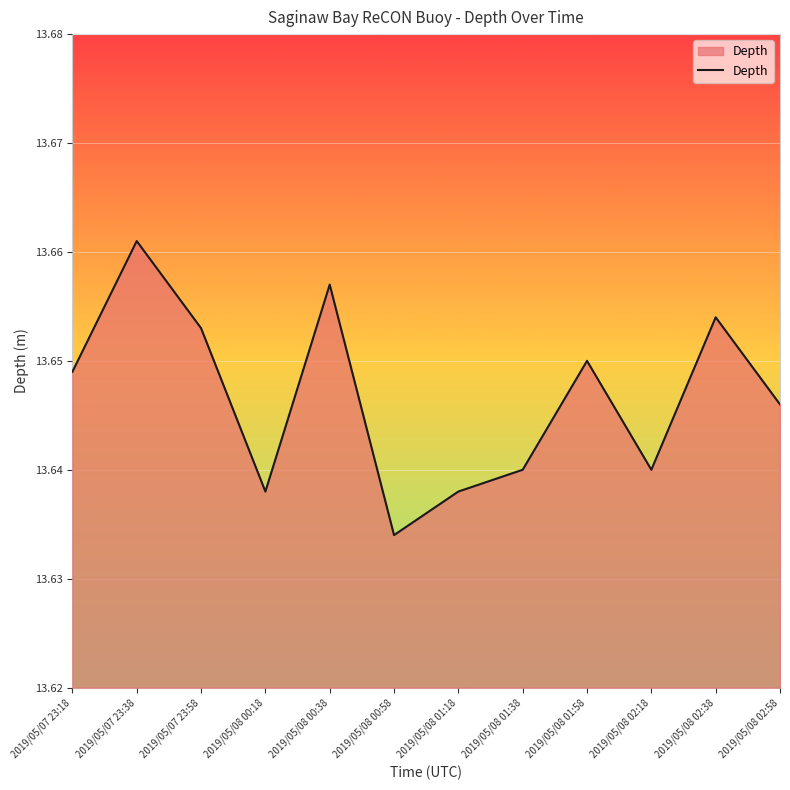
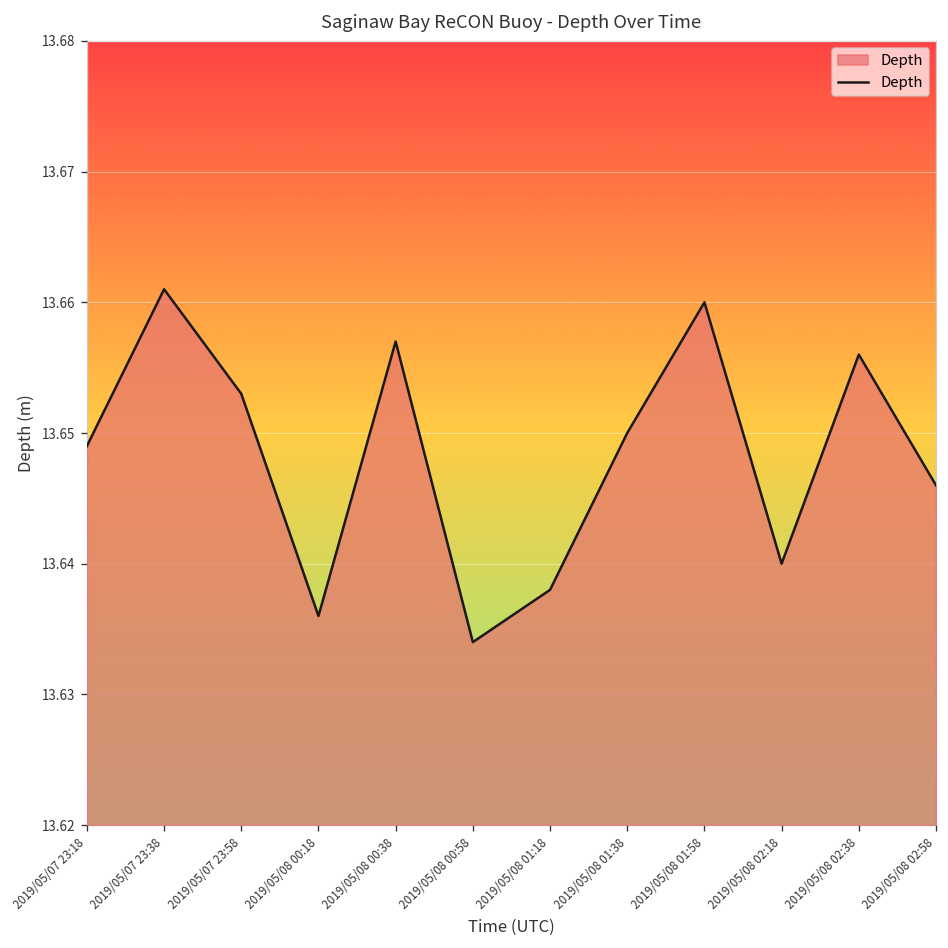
  {
    "2019/05/07 23:18": 13.649,
    "2019/05/07 23:38": 13.661,
    "2019/05/07 23:58": 13.653,
-   "2019/05/08 00:18": 13.638,
+   "2019/05/08 00:18": 13.636,
    "2019/05/08 00:38": 13.657,
    "2019/05/08 00:58": 13.634,
    "2019/05/08 01:18": 13.638,
-   "2019/05/08 01:38": 13.64,
-   "2019/05/08 01:58": 13.65,
+   "2019/05/08 01:38": 13.65,
+   "2019/05/08 01:58": 13.66,
    "2019/05/08 02:18": 13.640,
-   "2019/05/08 02:38": 13.654,
+   "2019/05/08 02:38": 13.656,
    "2019/05/08 02:58": 13.646
  }
